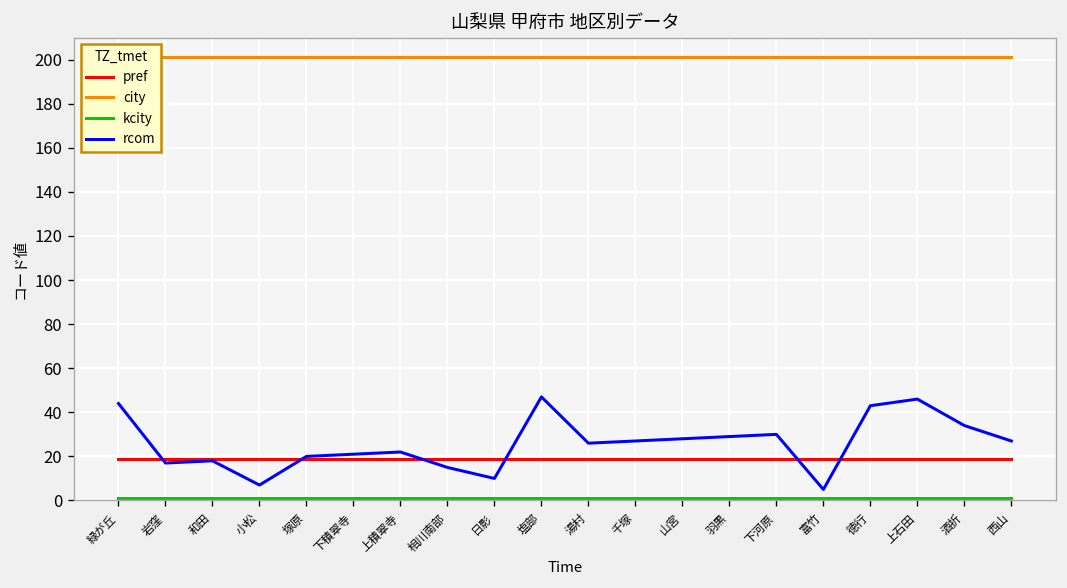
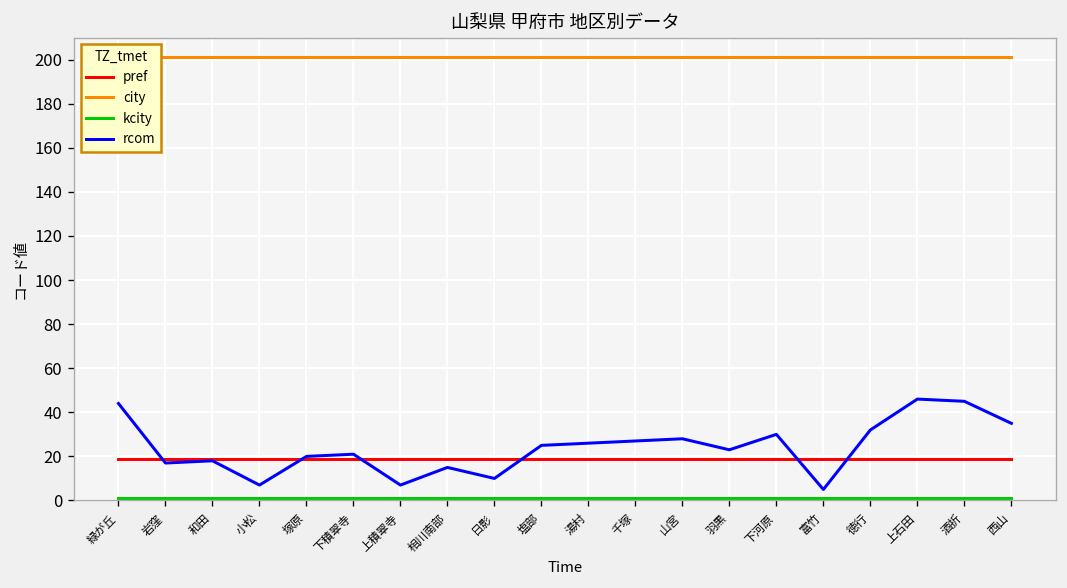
  {
    "pref": {
      "緑が丘": 19,
      "岩窪": 19,
      "小松": 19,
      "下積翠寺": 19,
      "上積翠寺": 19,
      "相川南部": 19,
      "日影": 19,
      "塩部": 19,
      "湯村": 19,
      "千塚": 19,
      "山宮": 19,
      "羽黒": 19,
      "下河原": 19,
      "富竹": 19,
      "徳行": 19,
      "上石田": 19,
      "酒折": 19,
      "西山": 19
    },
    "city": {
      "岩窪": 201,
      "和田": 201,
      "小松": 201,
      "塚原": 201,
      "下積翠寺": 201,
      "上積翠寺": 201,
      "相川南部": 201,
      "日影": 201,
      "塩部": 201,
      "湯村": 201,
      "千塚": 201,
      "山宮": 201,
      "羽黒": 201,
      "下河原": 201,
      "富竹": 201,
      "徳行": 201,
      "上石田": 201,
      "酒折": 201,
      "西山": 201
    },
    "kcity": {
      "緑が丘": 1,
      "岩窪": 1,
      "和田": 1,
      "小松": 1,
      "塚原": 1,
      "下積翠寺": 1,
      "上積翠寺": 1,
      "相川南部": 1,
      "日影": 1,
      "塩部": 1,
      "湯村": 1,
      "千塚": 1,
      "山宮": 1,
      "羽黒": 1,
      "下河原": 1,
      "富竹": 1,
      "徳行": 1,
      "上石田": 1,
      "酒折": 1,
      "西山": 1
    },
    "rcom": {
      "緑が丘": 44,
      "岩窪": 17,
      "小松": 7,
      "下積翠寺": 21,
-     "上積翠寺": 22,
+     "上積翠寺": 7,
      "相川南部": 15,
      "日影": 10,
-     "塩部": 47,
+     "塩部": 25,
      "湯村": 26,
      "千塚": 27,
      "山宮": 28,
-     "羽黒": 29,
+     "羽黒": 23,
      "下河原": 30,
      "富竹": 5,
-     "徳行": 43,
+     "徳行": 32,
      "上石田": 46,
-     "酒折": 34,
-     "西山": 27
+     "酒折": 45,
+     "西山": 35
    }
  }
